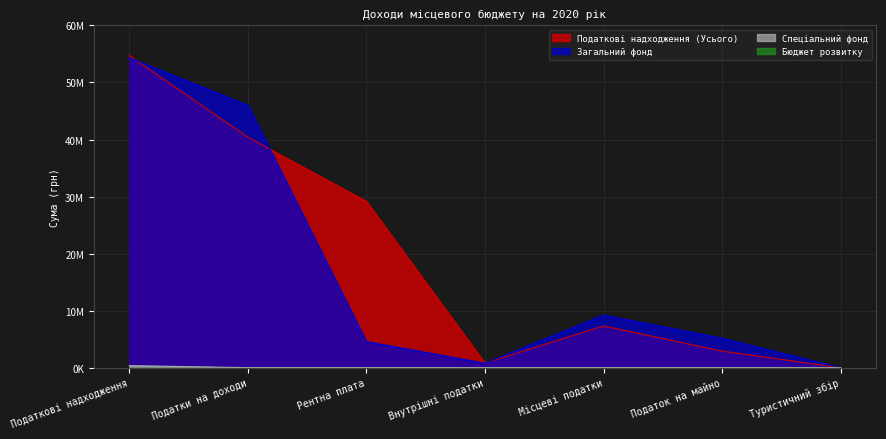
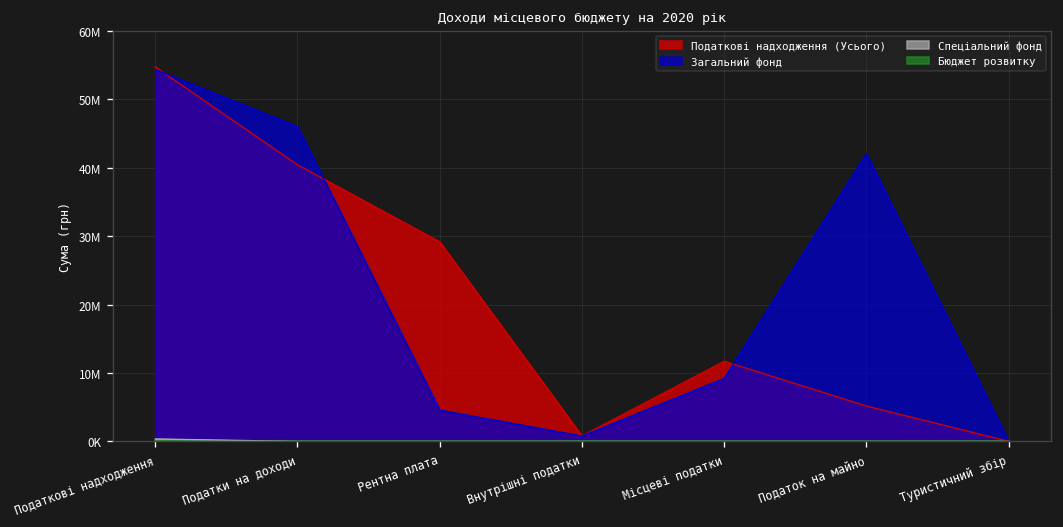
  {
    "Податкові надходження (Усього)": {
      "Податки на доходи": 40000000,
      "Рентна плата": 29000000,
-     "Місцеві податки": 7000000,
-     "Податок на майно": 3000000
+     "Місцеві податки": 12000000,
+     "Податок на майно": 5000000
    },
    "Загальний фонд": {
      "Податки на доходи": 46000000,
      "Рентна плата": 5000000,
      "Місцеві податки": 9000000,
-     "Податок на майно": 5000000
+     "Податок на майно": 42000000
    }
  }
